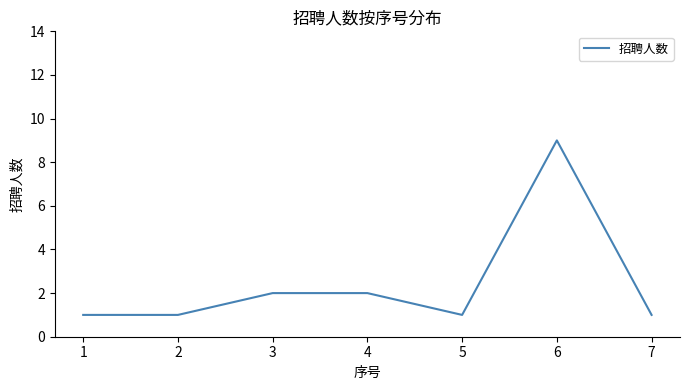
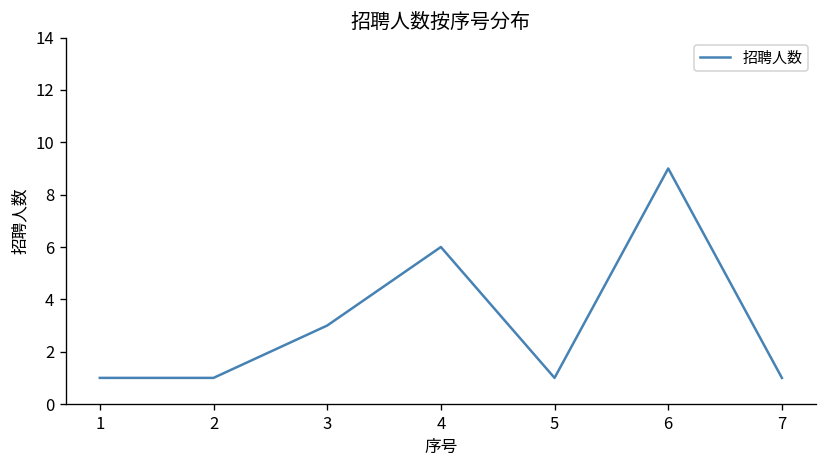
  {
    "1": 1,
    "2": 1,
-   "3": 2,
-   "4": 2,
+   "3": 3,
+   "4": 6,
    "5": 1,
    "6": 9,
    "7": 1
  }
